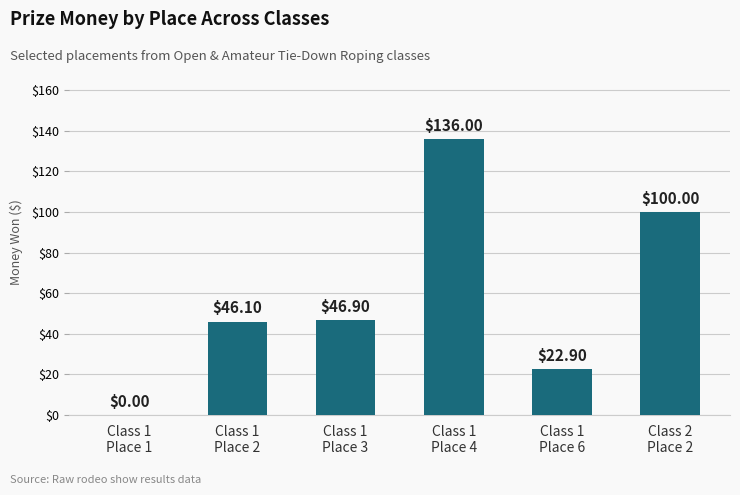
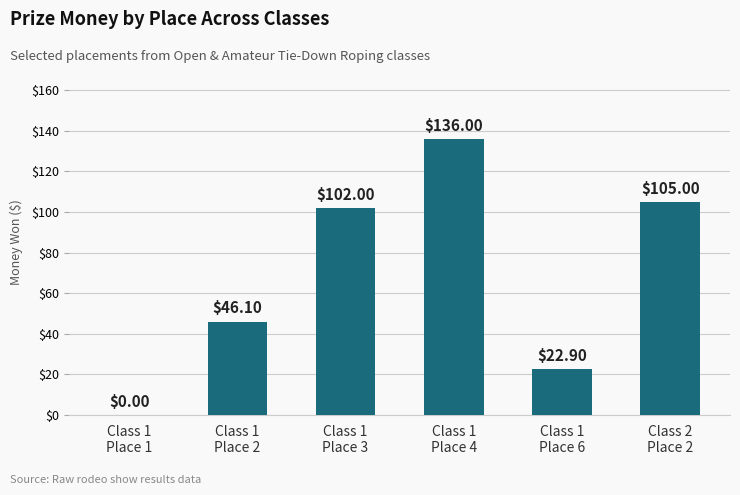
  {
    "Class 1 Place 1": "$0.00",
    "Class 1 Place 2": "$46.10",
-   "Class 1 Place 3": "$46.90",
+   "Class 1 Place 3": "$102.00",
    "Class 1 Place 4": "$136.00",
    "Class 1 Place 6": "$22.90",
-   "Class 2 Place 2": "$100.00"
+   "Class 2 Place 2": "$105.00"
  }
